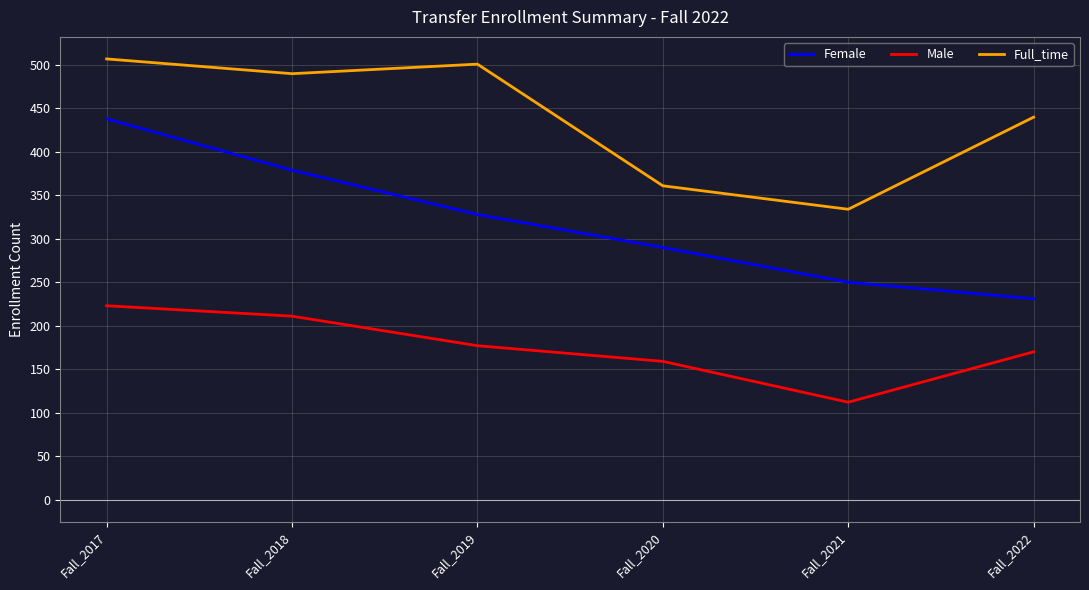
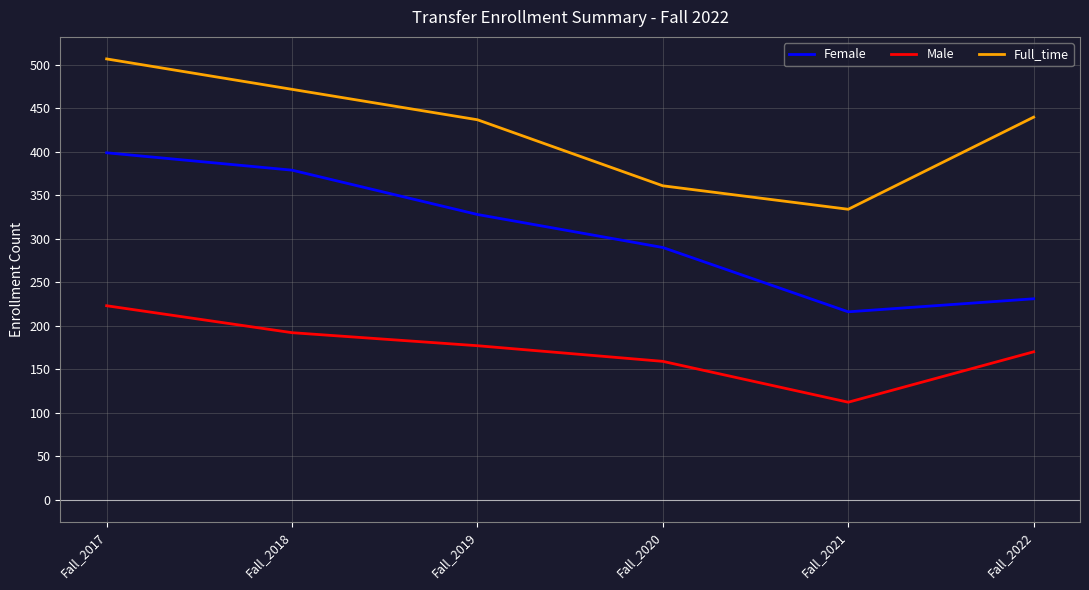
  {
    "Female": {
-     "Fall_2017": 440,
+     "Fall_2017": 400,
      "Fall_2018": 380,
      "Fall_2019": 330,
      "Fall_2020": 290,
-     "Fall_2021": 250,
+     "Fall_2021": 220,
      "Fall_2022": 230
    },
    "Male": {
      "Fall_2017": 220,
-     "Fall_2018": 210,
+     "Fall_2018": 190,
      "Fall_2019": 180,
      "Fall_2020": 160,
      "Fall_2021": 110,
      "Fall_2022": 170
    },
    "Full_time": {
      "Fall_2017": 510,
-     "Fall_2018": 490,
-     "Fall_2019": 500,
+     "Fall_2018": 470,
+     "Fall_2019": 440,
      "Fall_2020": 360,
      "Fall_2021": 330,
      "Fall_2022": 440
    }
  }
